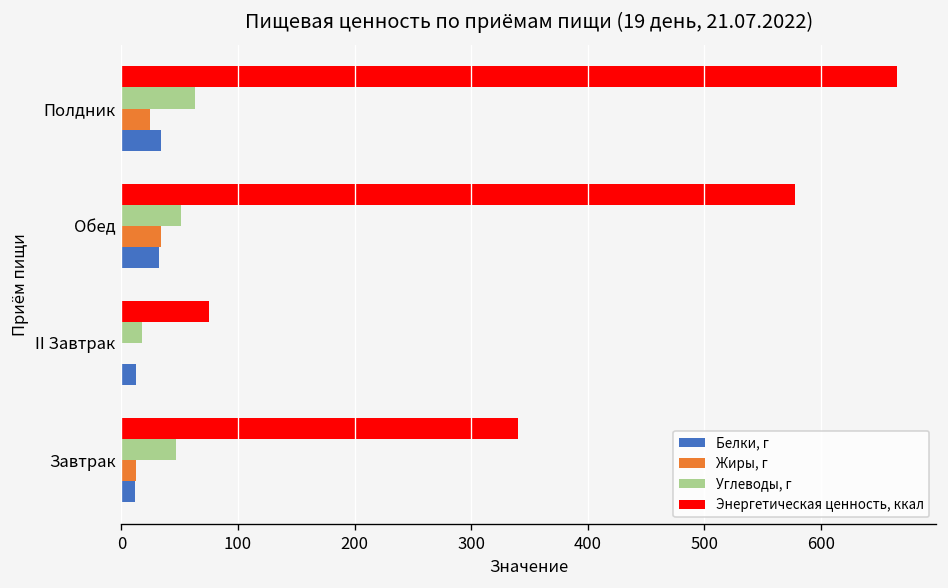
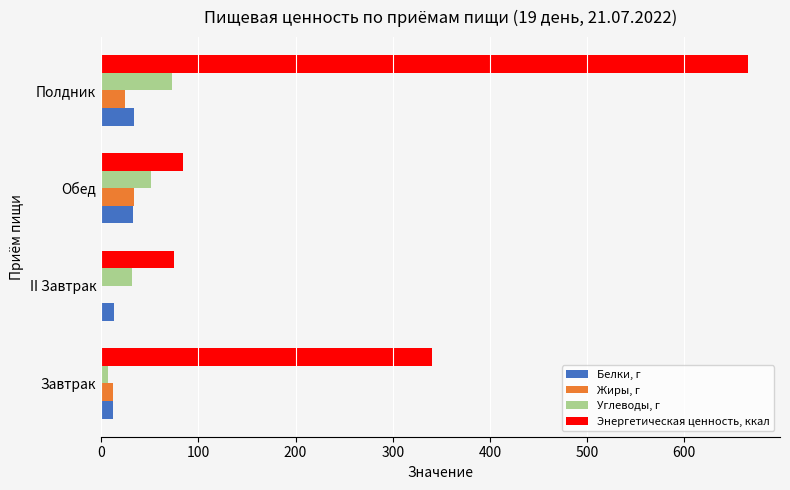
  {
    "Белки, г": {
      "Полдник": 30,
      "Обед": 30,
      "II Завтрак": 10,
      "Завтрак": 10
    },
    "Жиры, г": {
      "Полдник": 20,
      "Обед": 30,
      "Завтрак": 10
    },
    "Углеводы, г": {
-     "Полдник": 60,
+     "Полдник": 70,
      "Обед": 50,
-     "II Завтрак": 20,
-     "Завтрак": 50
+     "II Завтрак": 30,
+     "Завтрак": 10
    },
    "Энергетическая ценность, ккал": {
      "Полдник": 670,
-     "Обед": 580,
+     "Обед": 80,
      "II Завтрак": 80,
      "Завтрак": 340
    }
  }
